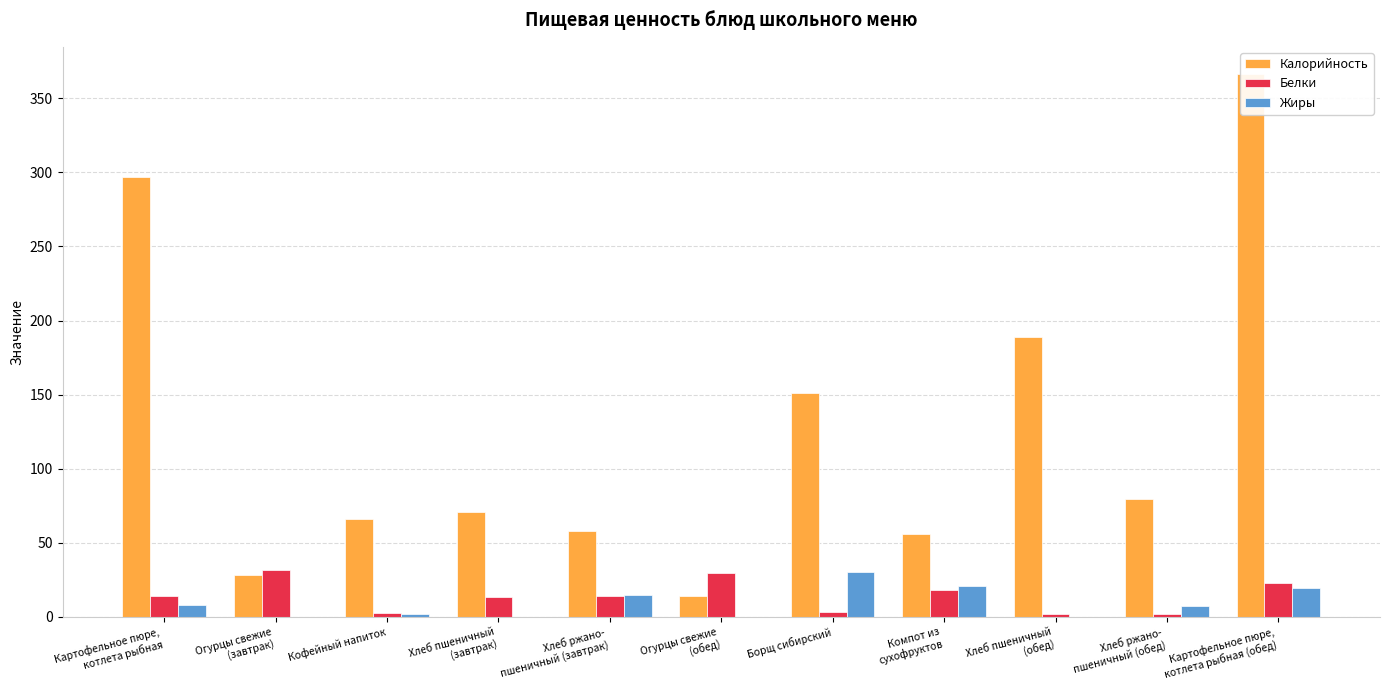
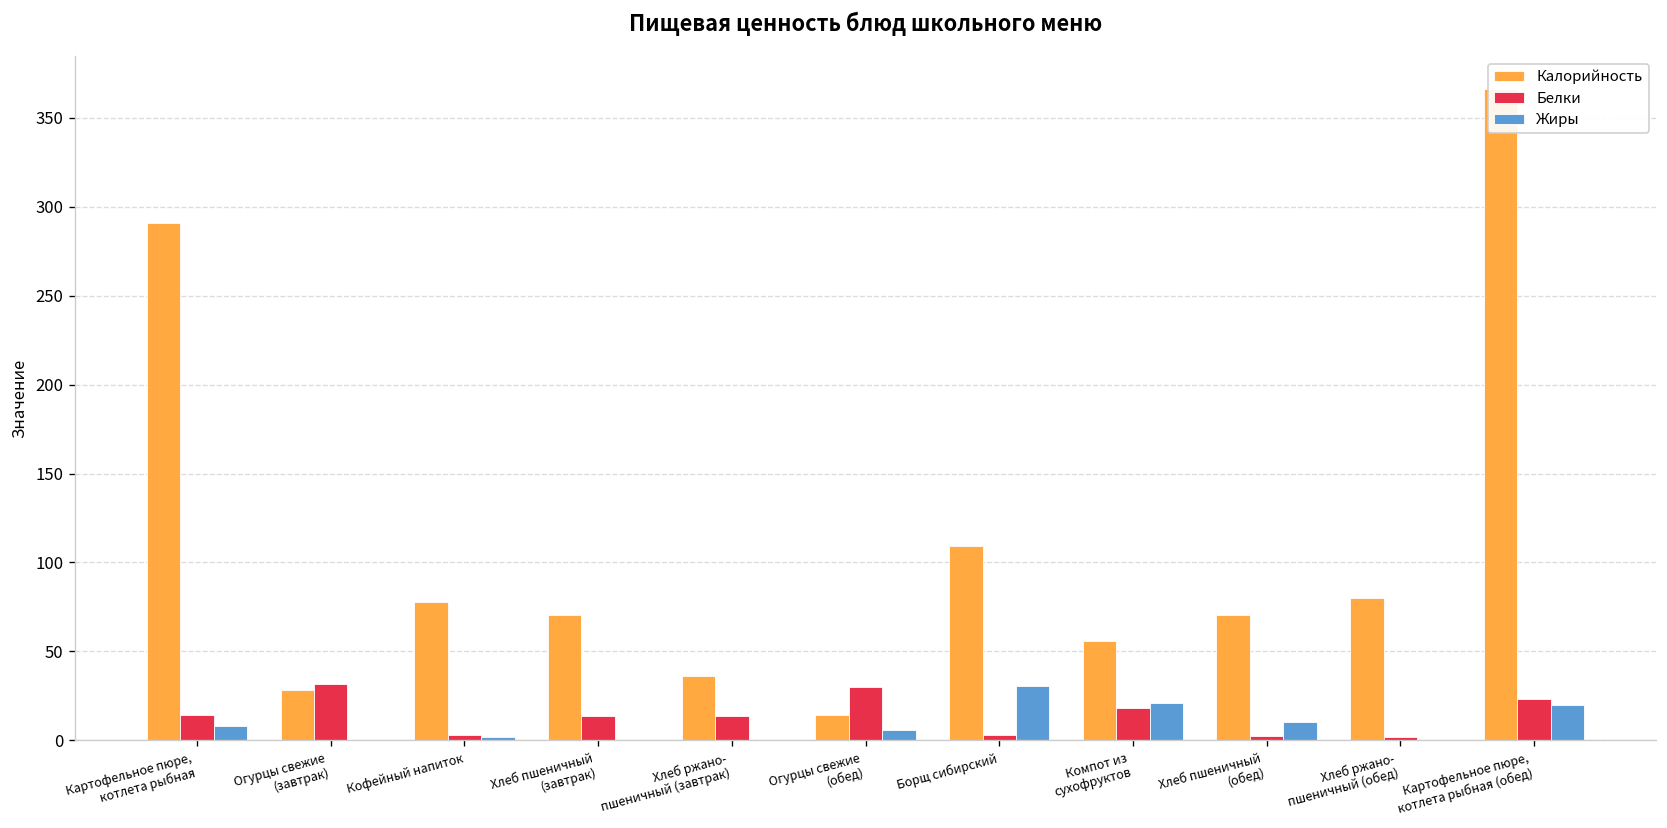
  {
    "Калорийность": {
-     "Картофельное пюре, котлета рыбная": 297,
+     "Картофельное пюре, котлета рыбная": 291,
      "Огурцы свежие (завтрак)": 28,
-     "Кофейный напиток": 66,
+     "Кофейный напиток": 78,
      "Хлеб пшеничный (завтрак)": 71,
-     "Хлеб ржано- пшеничный (завтрак)": 58,
+     "Хлеб ржано- пшеничный (завтрак)": 36,
      "Огурцы свежие (обед)": 14,
-     "Борщ сибирский": 151,
+     "Борщ сибирский": 109,
      "Компот из сухофруктов": 56,
-     "Хлеб пшеничный (обед)": 189,
+     "Хлеб пшеничный (обед)": 71,
      "Хлеб ржано- пшеничный (обед)": 80
    },
    "Белки": {
      "Картофельное пюре, котлета рыбная": 14,
      "Огурцы свежие (завтрак)": 32,
      "Кофейный напиток": 3,
      "Хлеб пшеничный (завтрак)": 14,
      "Хлеб ржано- пшеничный (завтрак)": 14,
      "Огурцы свежие (обед)": 30,
      "Борщ сибирский": 3,
      "Компот из сухофруктов": 18,
      "Хлеб пшеничный (обед)": 2,
      "Хлеб ржано- пшеничный (обед)": 2,
      "Картофельное пюре, котлета рыбная (обед)": 23
    },
    "Жиры": {
      "Картофельное пюре, котлета рыбная": 8,
      "Кофейный напиток": 2,
-     "Хлеб ржано- пшеничный (завтрак)": 15,
-     "Огурцы свежие (обед)": 0,
+     "Хлеб ржано- пшеничный (завтрак)": 0,
+     "Огурцы свежие (обед)": 6,
      "Борщ сибирский": 31,
      "Компот из сухофруктов": 21,
-     "Хлеб пшеничный (обед)": 0,
-     "Хлеб ржано- пшеничный (обед)": 7,
+     "Хлеб пшеничный (обед)": 10,
+     "Хлеб ржано- пшеничный (обед)": 0,
      "Картофельное пюре, котлета рыбная (обед)": 20
    }
  }
